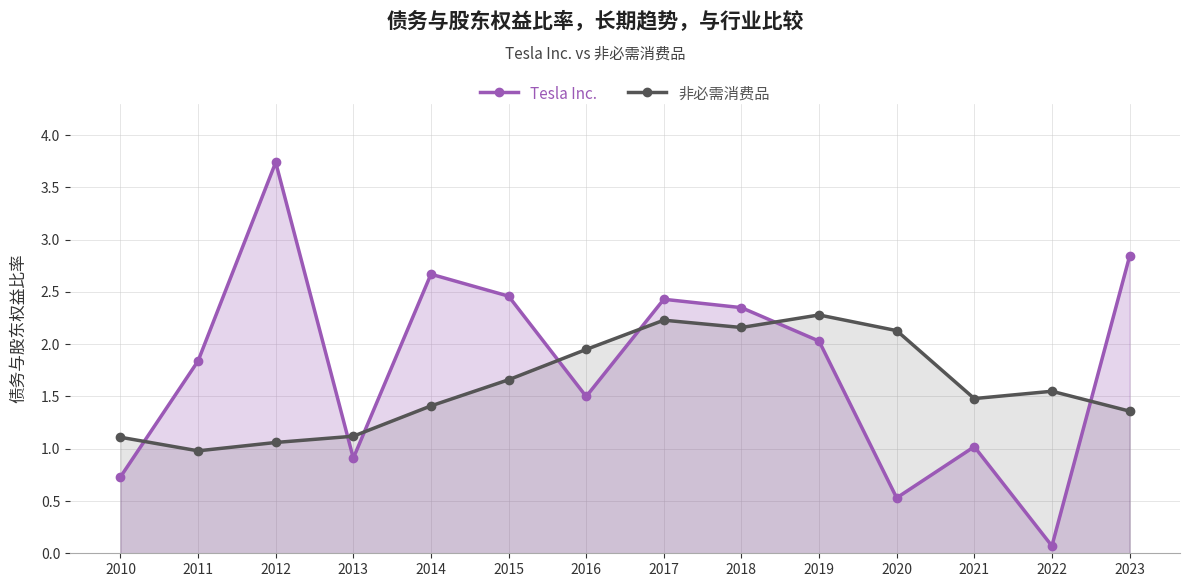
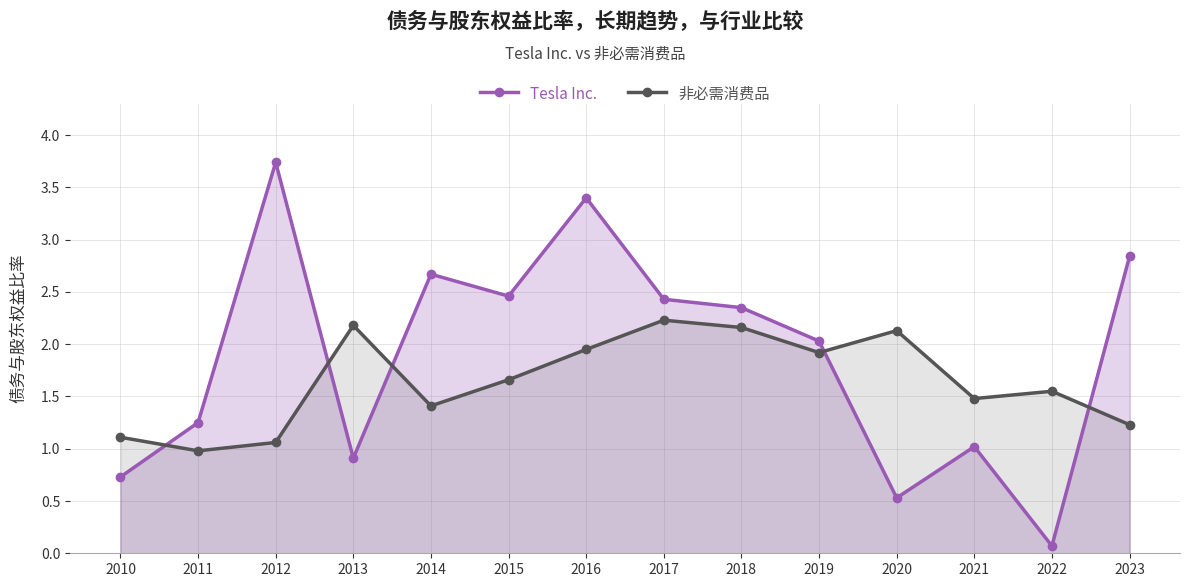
  {
    "Tesla Inc.": {
      "2010": 0.73,
-     "2011": 1.84,
+     "2011": 1.25,
      "2012": 3.74,
      "2013": 0.91,
      "2014": 2.67,
      "2015": 2.46,
-     "2016": 1.5,
+     "2016": 3.4,
      "2017": 2.43,
      "2018": 2.35,
      "2019": 2.03,
      "2020": 0.53,
      "2021": 1.02,
      "2022": 0.07,
      "2023": 2.84
    },
    "非必需消费品": {
      "2010": 1.11,
      "2011": 0.98,
      "2012": 1.06,
-     "2013": 1.12,
+     "2013": 2.18,
      "2014": 1.41,
      "2015": 1.66,
      "2016": 1.95,
      "2017": 2.23,
      "2018": 2.16,
-     "2019": 2.28,
+     "2019": 1.92,
      "2020": 2.13,
      "2021": 1.48,
      "2022": 1.55,
-     "2023": 1.36
+     "2023": 1.23
    }
  }
